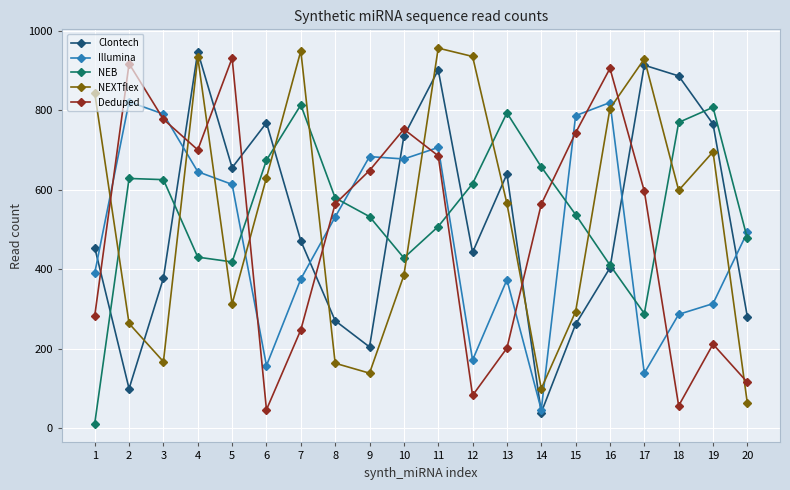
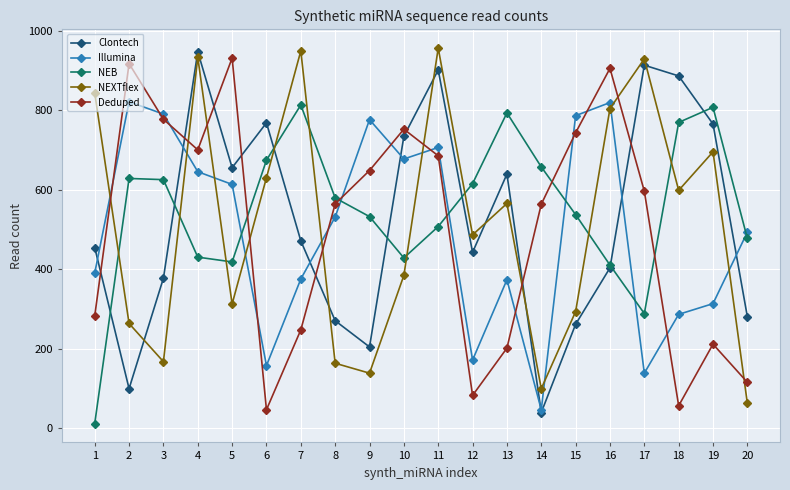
  {
    "Illumina": {
      "1": 390,
      "3": 790,
      "4": 650,
      "5": 610,
      "6": 160,
      "7": 380,
      "8": 530,
-     "9": 680,
+     "9": 780,
      "10": 680,
      "11": 710,
      "12": 170,
      "13": 370,
      "14": 50,
      "15": 790,
      "16": 820,
      "17": 140,
      "18": 290,
      "19": 310,
      "20": 490
    },
    "NEXTflex": {
      "2": 260,
      "3": 170,
      "4": 930,
      "5": 310,
      "6": 630,
      "7": 950,
      "8": 160,
      "9": 140,
      "10": 380,
      "11": 960,
-     "12": 940,
+     "12": 490,
      "13": 570,
      "14": 100,
      "15": 290,
      "16": 800,
      "17": 930,
      "18": 600,
      "19": 700,
      "20": 60
    },
    "Deduped": {
      "1": 280,
      "3": 780,
      "4": 700,
      "5": 930,
      "6": 50,
      "7": 250,
      "8": 560,
      "9": 650,
      "10": 750,
      "11": 690,
      "12": 80,
      "13": 200,
      "14": 560,
      "15": 740,
      "16": 910,
      "17": 600,
      "18": 60,
      "19": 210,
      "20": 120
    }
  }
